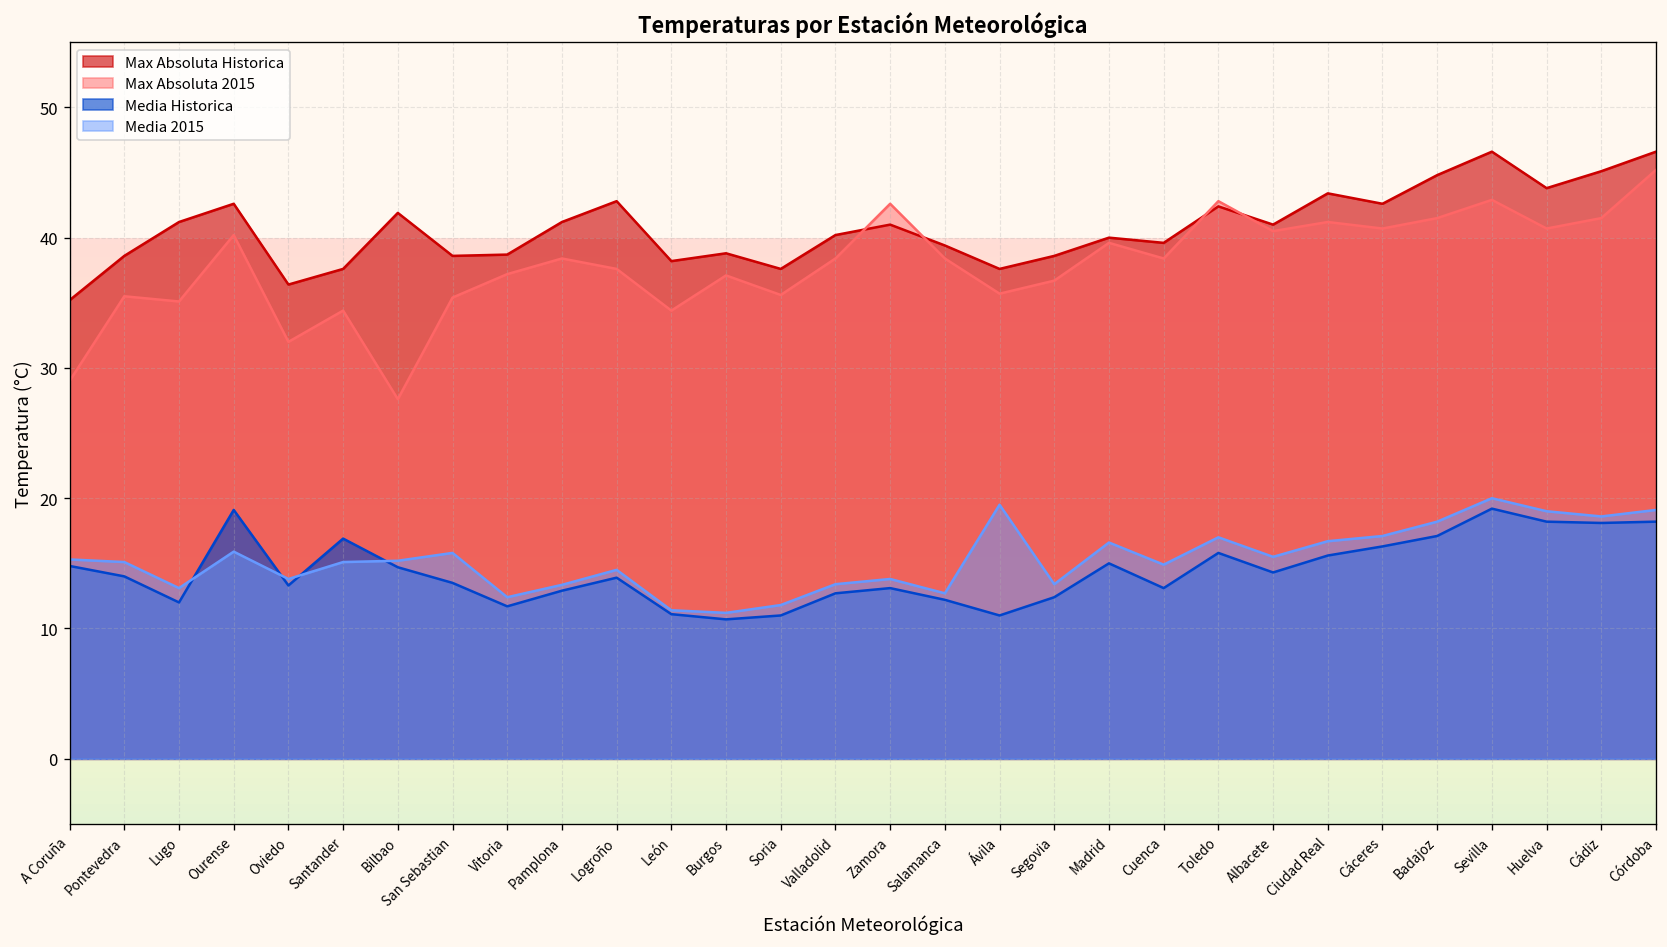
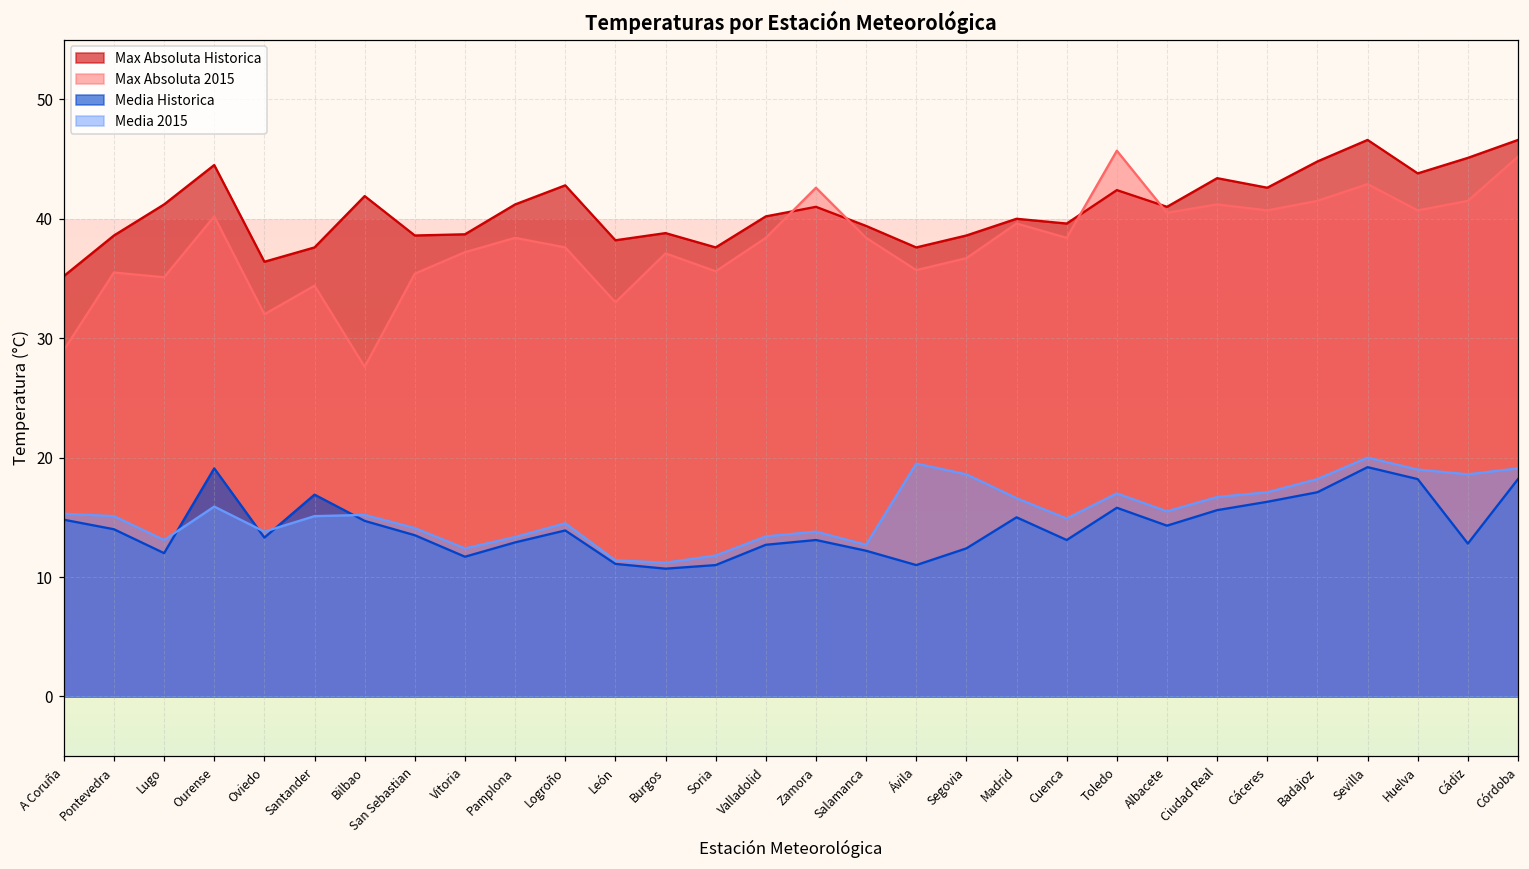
  {
    "Max Absoluta Historica": {
      "A Coruña": 35.2,
      "Pontevedra": 38.6,
      "Lugo": 41.2,
-     "Ourense": 42.6,
+     "Ourense": 44.5,
      "Oviedo": 36.4,
      "Santander": 37.6,
      "Bilbao": 41.9,
      "San Sebastian": 38.6,
      "Vitoria": 38.7,
      "Pamplona": 41.2,
      "Logroño": 42.8,
      "León": 38.2,
      "Burgos": 38.8,
      "Soria": 37.6,
      "Valladolid": 40.2,
      "Zamora": 41.0,
      "Salamanca": 39.4,
      "Ávila": 37.6,
      "Segovia": 38.6,
      "Madrid": 40.0,
      "Cuenca": 39.6,
      "Toledo": 42.4,
      "Albacete": 41.0,
      "Ciudad Real": 43.4,
      "Cáceres": 42.6,
      "Badajoz": 44.8,
      "Sevilla": 46.6,
      "Huelva": 43.8,
      "Cádiz": 45.1,
      "Córdoba": 46.6
    },
    "Max Absoluta 2015": {
      "A Coruña": 29.0,
      "Pontevedra": 35.5,
      "Lugo": 35.1,
      "Ourense": 40.2,
      "Oviedo": 32.0,
      "Santander": 34.4,
      "Bilbao": 27.6,
      "San Sebastian": 35.4,
      "Vitoria": 37.2,
      "Pamplona": 38.4,
      "Logroño": 37.6,
-     "León": 34.4,
+     "León": 33.0,
      "Burgos": 37.1,
      "Soria": 35.6,
      "Valladolid": 38.4,
      "Zamora": 42.6,
      "Salamanca": 38.4,
      "Ávila": 35.7,
      "Segovia": 36.7,
      "Madrid": 39.6,
      "Cuenca": 38.4,
-     "Toledo": 42.8,
+     "Toledo": 45.7,
      "Albacete": 40.5,
      "Ciudad Real": 41.2,
      "Cáceres": 40.7,
      "Badajoz": 41.5,
      "Sevilla": 42.9,
      "Huelva": 40.7,
      "Cádiz": 41.5,
      "Córdoba": 45.2
    },
    "Media Historica": {
      "A Coruña": 14.8,
      "Pontevedra": 14.0,
      "Lugo": 12.0,
      "Ourense": 19.1,
      "Oviedo": 13.3,
      "Santander": 16.9,
      "Bilbao": 14.7,
      "San Sebastian": 13.5,
      "Vitoria": 11.7,
      "Pamplona": 12.9,
      "Logroño": 13.9,
      "León": 11.1,
      "Burgos": 10.7,
      "Soria": 11.0,
      "Valladolid": 12.7,
      "Zamora": 13.1,
      "Salamanca": 12.2,
      "Ávila": 11.0,
      "Segovia": 12.4,
      "Madrid": 15.0,
      "Cuenca": 13.1,
      "Toledo": 15.8,
      "Albacete": 14.3,
      "Ciudad Real": 15.6,
      "Cáceres": 16.3,
      "Badajoz": 17.1,
      "Sevilla": 19.2,
      "Huelva": 18.2,
-     "Cádiz": 18.1,
+     "Cádiz": 12.8,
      "Córdoba": 18.2
    },
    "Media 2015": {
      "A Coruña": 15.3,
      "Pontevedra": 15.1,
      "Lugo": 13.1,
      "Ourense": 15.9,
      "Oviedo": 13.8,
      "Santander": 15.1,
      "Bilbao": 15.2,
-     "San Sebastian": 15.8,
+     "San Sebastian": 14.1,
      "Vitoria": 12.4,
      "Pamplona": 13.4,
      "Logroño": 14.5,
      "León": 11.4,
      "Burgos": 11.2,
      "Soria": 11.8,
      "Valladolid": 13.4,
      "Zamora": 13.8,
      "Salamanca": 12.7,
      "Ávila": 19.5,
-     "Segovia": 13.4,
+     "Segovia": 18.6,
      "Madrid": 16.6,
      "Cuenca": 14.9,
      "Toledo": 17.0,
      "Albacete": 15.5,
      "Ciudad Real": 16.7,
      "Cáceres": 17.1,
      "Badajoz": 18.2,
      "Sevilla": 20.0,
      "Huelva": 19.0,
      "Cádiz": 18.6,
      "Córdoba": 19.1
    }
  }
